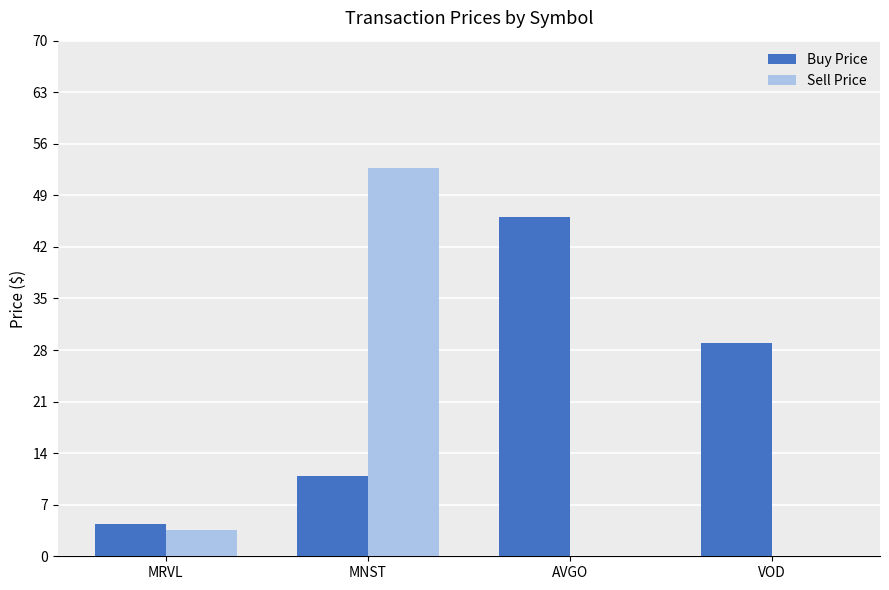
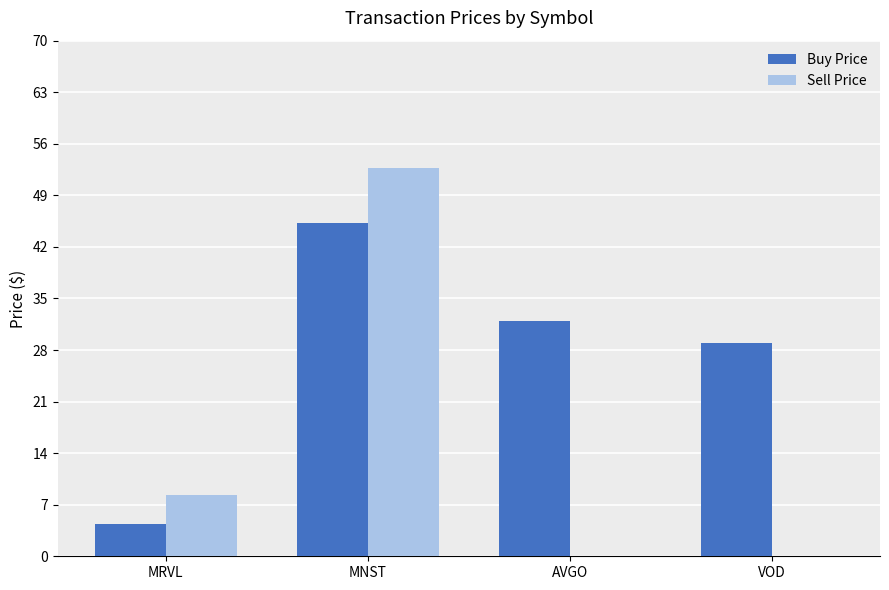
  {
    "Buy Price": {
      "MRVL": 4,
-     "MNST": 11,
-     "AVGO": 46,
+     "MNST": 45,
+     "AVGO": 32,
      "VOD": 29
    },
    "Sell Price": {
-     "MRVL": 4,
+     "MRVL": 8,
      "MNST": 53,
      "AVGO": 0,
      "VOD": 0
    }
  }
